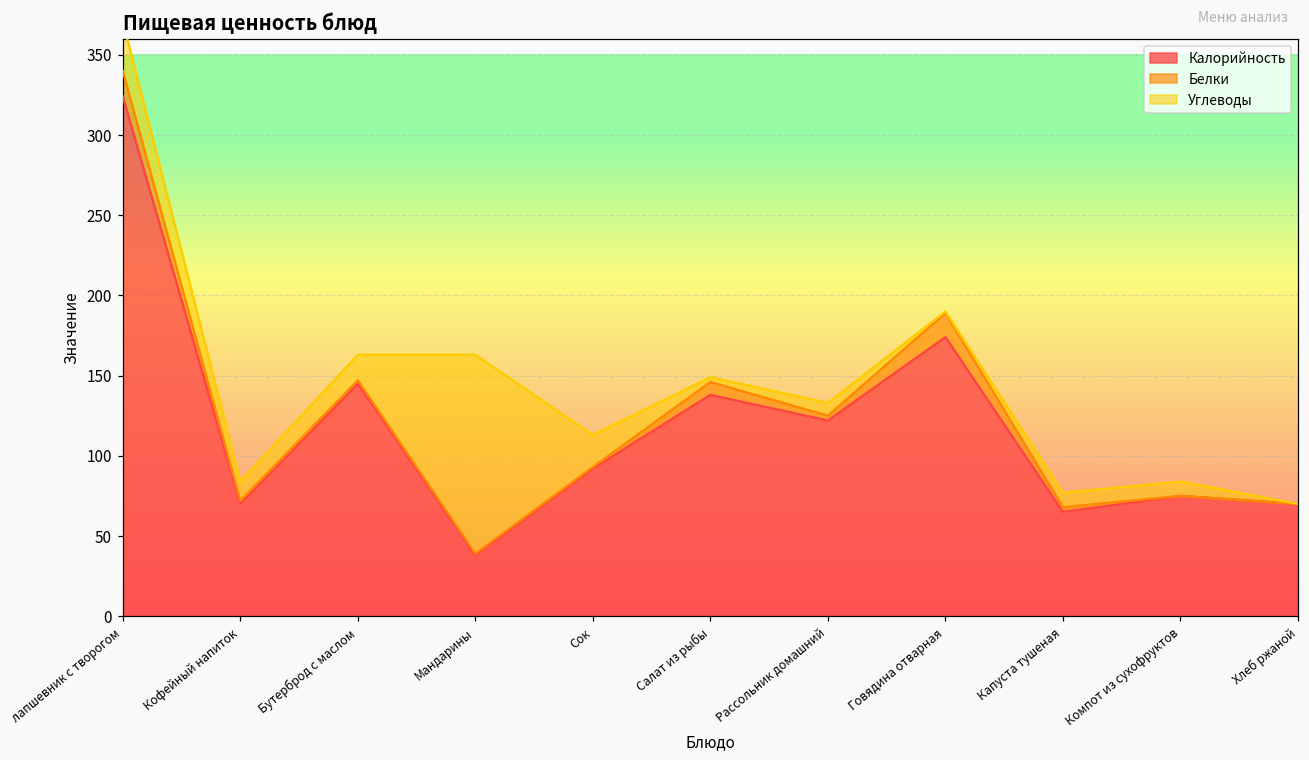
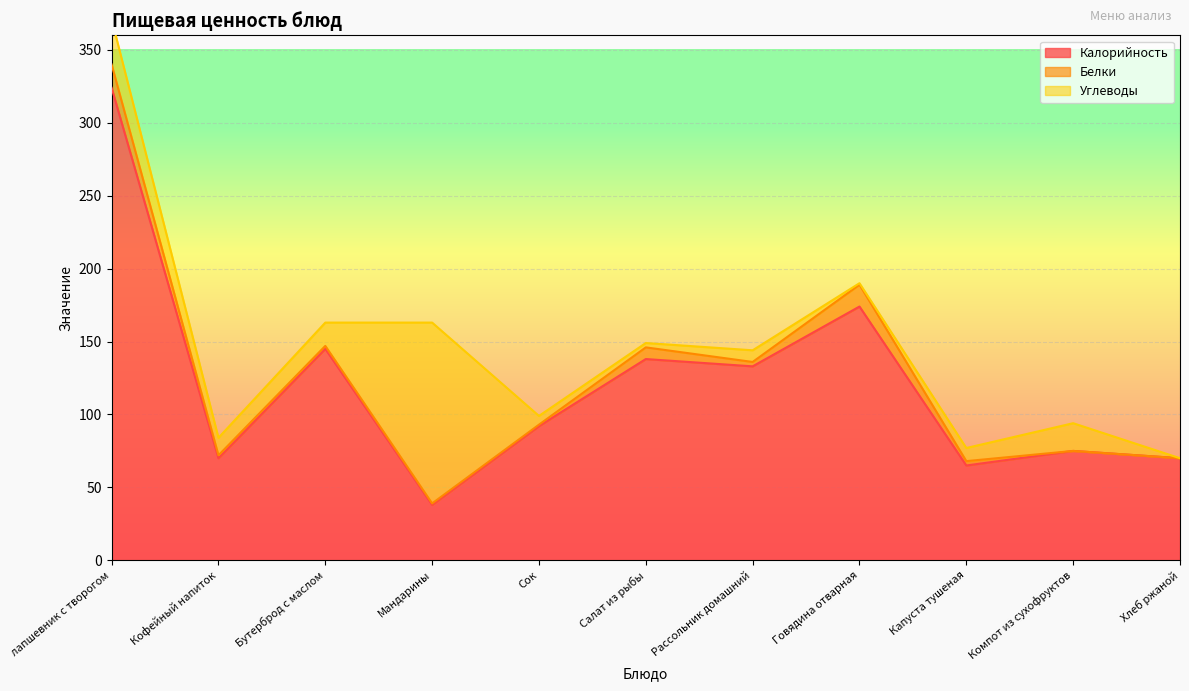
  {
    "Калорийность": {
      "лапшевник с творогом": 324,
      "Кофейный напиток": 70,
      "Бутерброд с маслом": 145,
      "Салат из рыбы": 138,
-     "Рассольник домашний": 122,
+     "Рассольник домашний": 133,
      "Говядина отварная": 174,
      "Капуста тушеная": 65
    },
    "Белки": {
      "лапшевник с творогом": 16,
      "Кофейный напиток": 2,
      "Бутерброд с маслом": 2,
      "Салат из рыбы": 8,
      "Рассольник домашний": 3,
      "Капуста тушеная": 3
    },
    "Углеводы": {
      "Кофейный напиток": 12,
      "Бутерброд с маслом": 16,
      "Мандарины": 124,
-     "Сок": 20,
+     "Сок": 6,
      "Салат из рыбы": 3,
      "Рассольник домашний": 8,
      "Капуста тушеная": 9,
-     "Компот из сухофруктов": 9
+     "Компот из сухофруктов": 19
    }
  }
